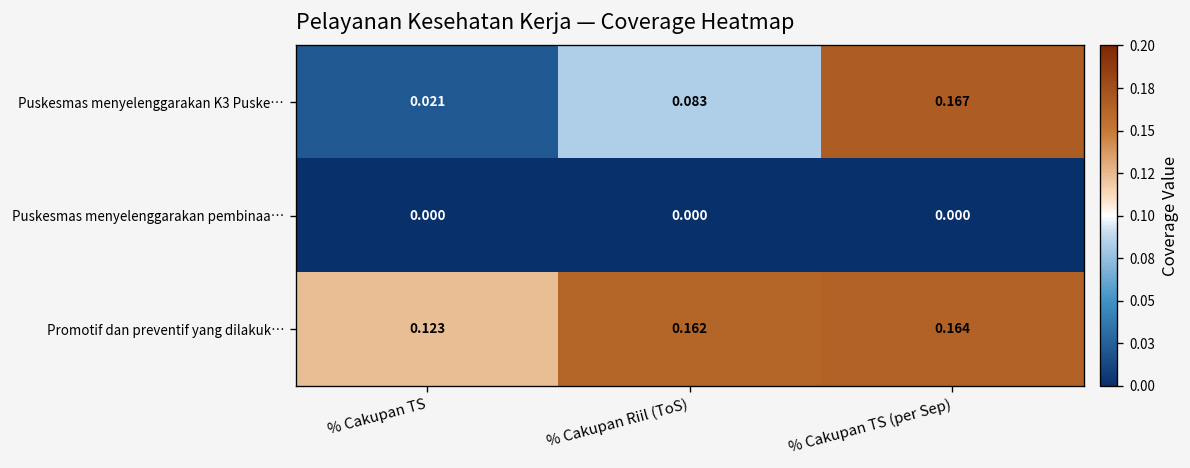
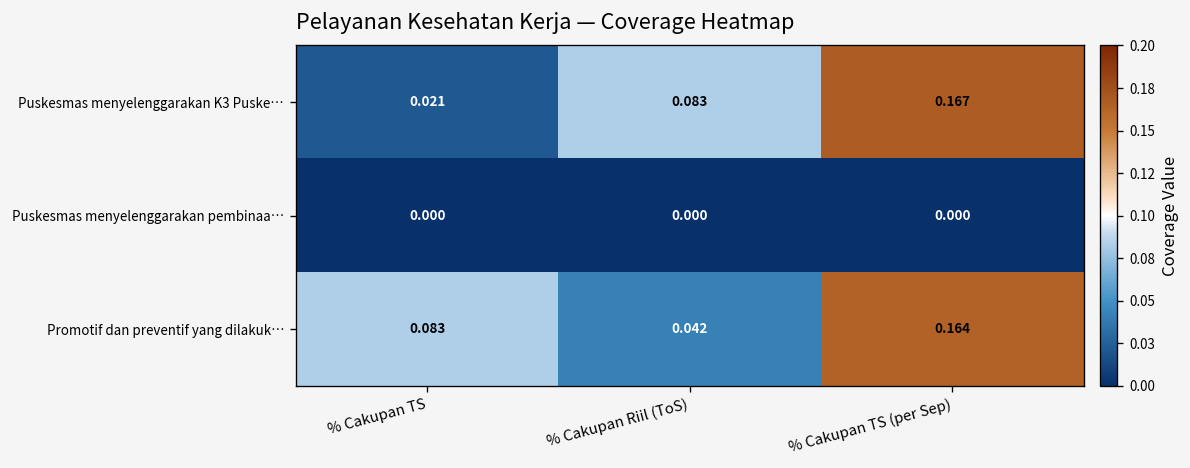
  {
    "Puskesmas menyelenggarakan K3 Puske…": {
      "% Cakupan TS": 0.021,
      "% Cakupan Riil (ToS)": 0.083,
      "% Cakupan TS (per Sep)": 0.167
    },
    "Puskesmas menyelenggarakan pembinaa…": {
      "% Cakupan TS": 0.000,
      "% Cakupan Riil (ToS)": 0.000,
      "% Cakupan TS (per Sep)": 0.000
    },
    "Promotif dan preventif yang dilakuk…": {
-     "% Cakupan TS": 0.123,
-     "% Cakupan Riil (ToS)": 0.162,
+     "% Cakupan TS": 0.083,
+     "% Cakupan Riil (ToS)": 0.042,
      "% Cakupan TS (per Sep)": 0.164
    }
  }
